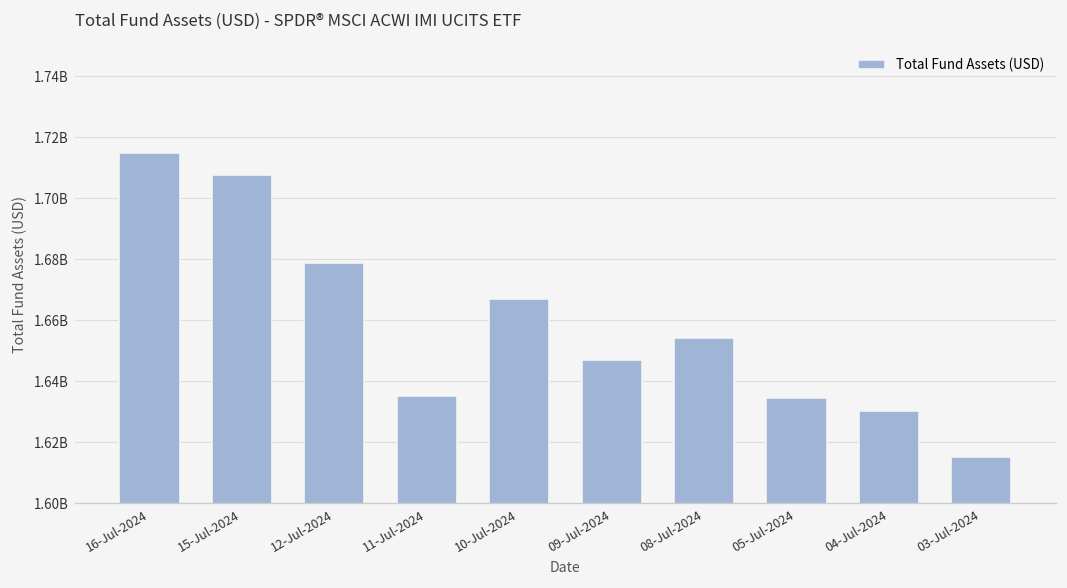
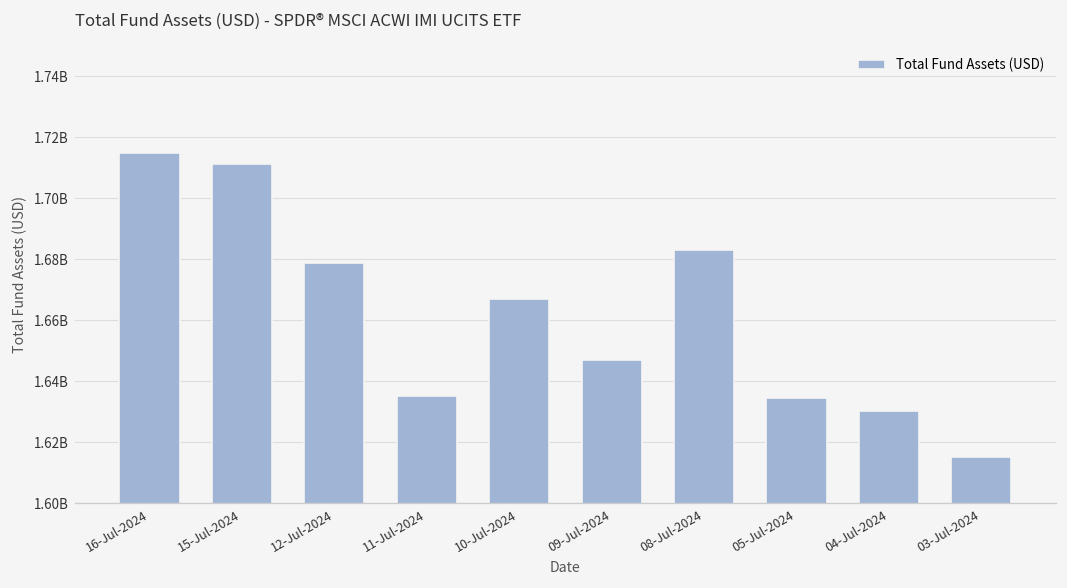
  {
    "16-Jul-2024": 1715000000,
-   "15-Jul-2024": 1708000000,
+   "15-Jul-2024": 1711000000,
    "12-Jul-2024": 1679000000,
    "11-Jul-2024": 1635000000,
    "10-Jul-2024": 1667000000,
    "09-Jul-2024": 1647000000,
-   "08-Jul-2024": 1654000000,
+   "08-Jul-2024": 1683000000,
    "05-Jul-2024": 1634000000,
    "04-Jul-2024": 1630000000,
    "03-Jul-2024": 1615000000
  }
